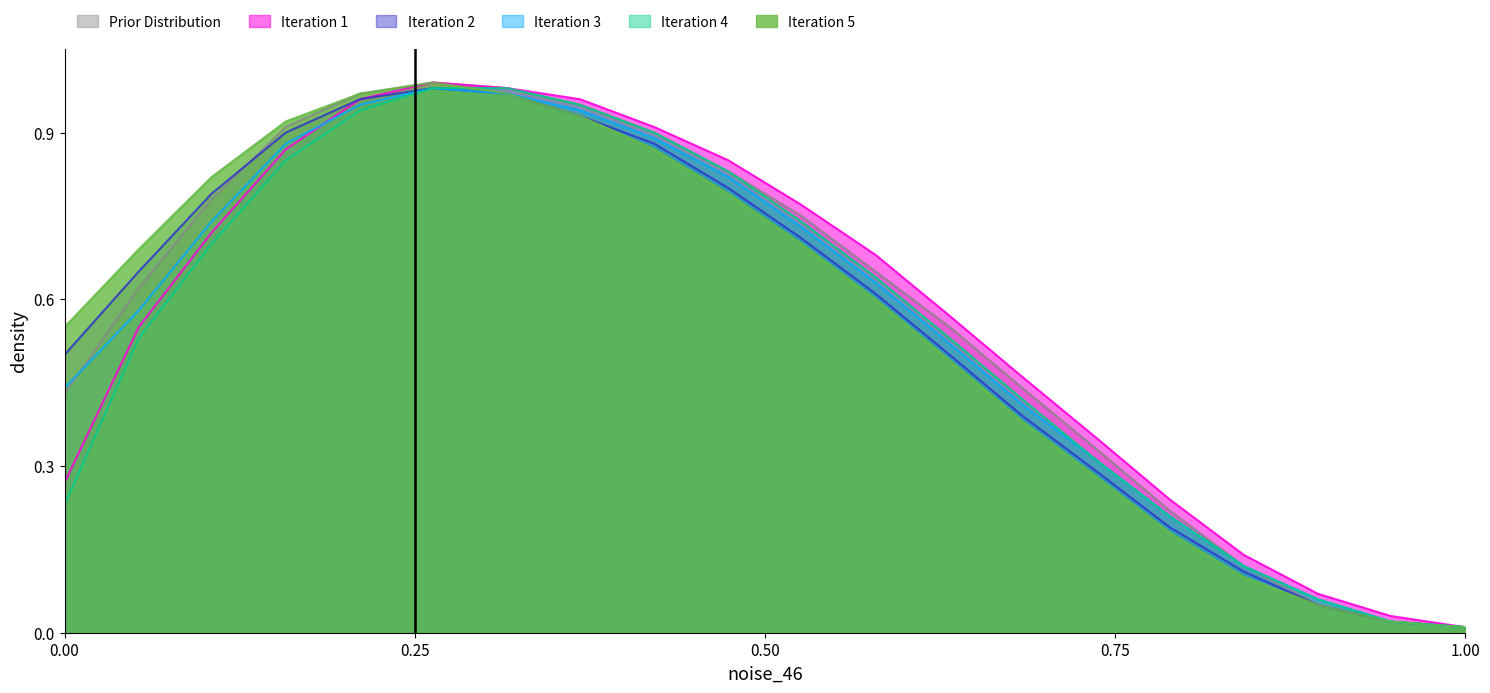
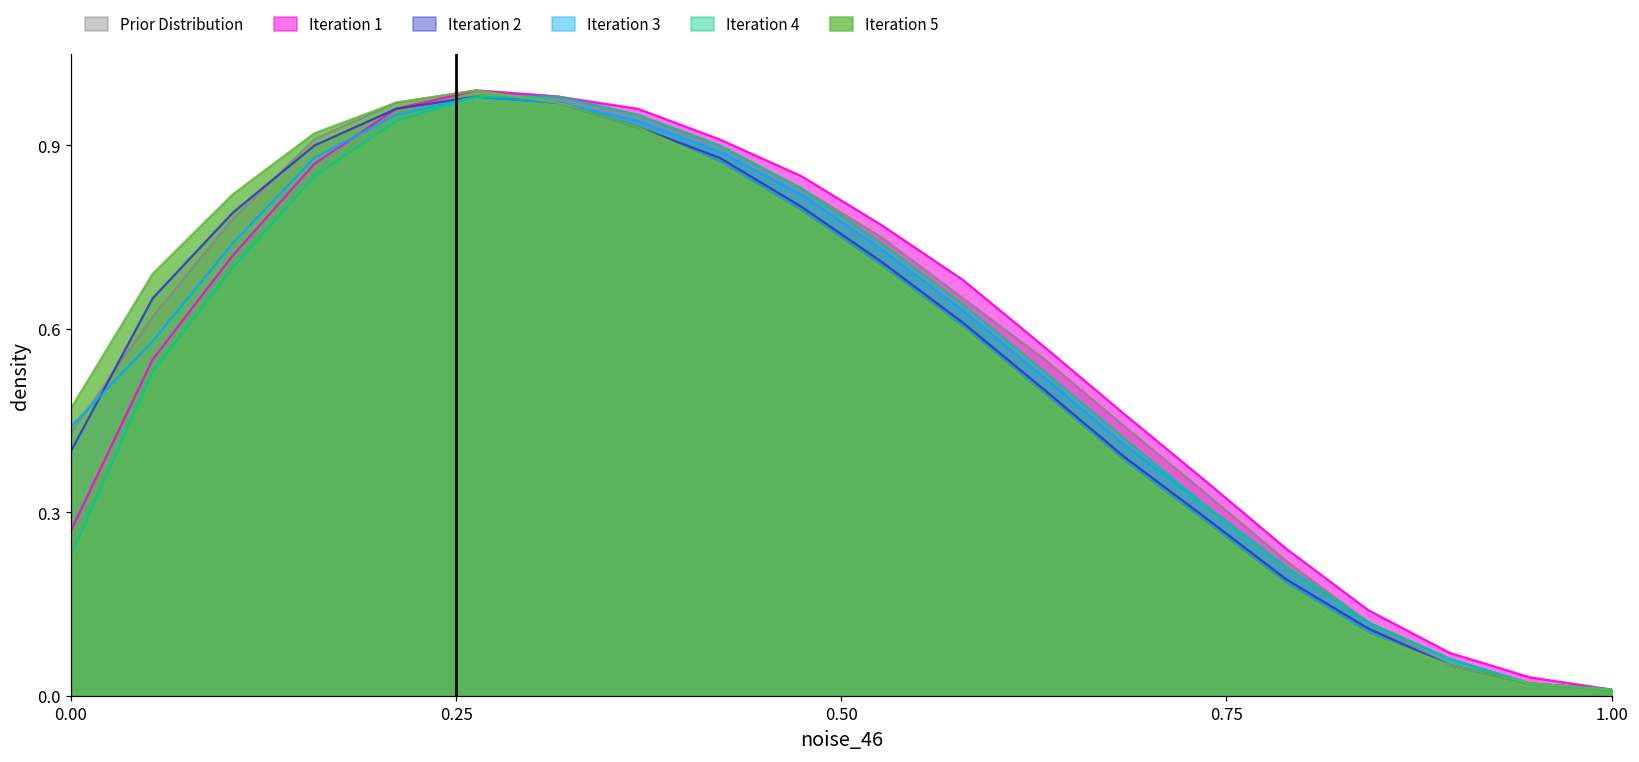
  {
    "Prior Distribution": {
      "0.00": 0.43
    },
    "Iteration 1": {
      "0.00": 0.27
    },
    "Iteration 2": {
-     "0.00": 0.5
+     "0.00": 0.4
    },
    "Iteration 3": {
      "0.00": 0.44
    },
    "Iteration 4": {
      "0.00": 0.23
    },
    "Iteration 5": {
-     "0.00": 0.55
+     "0.00": 0.47
    }
  }
